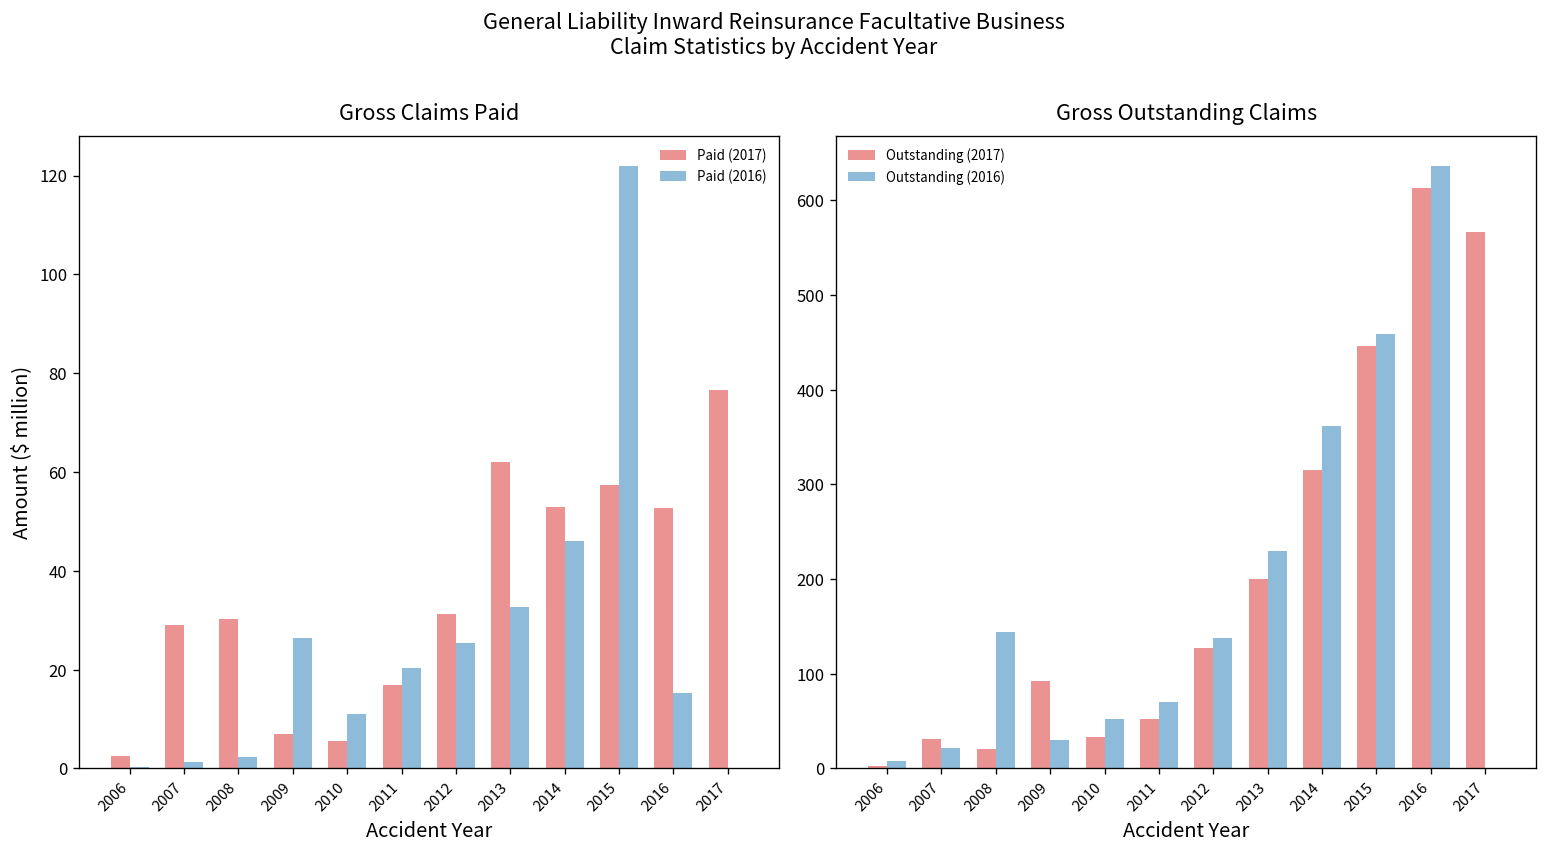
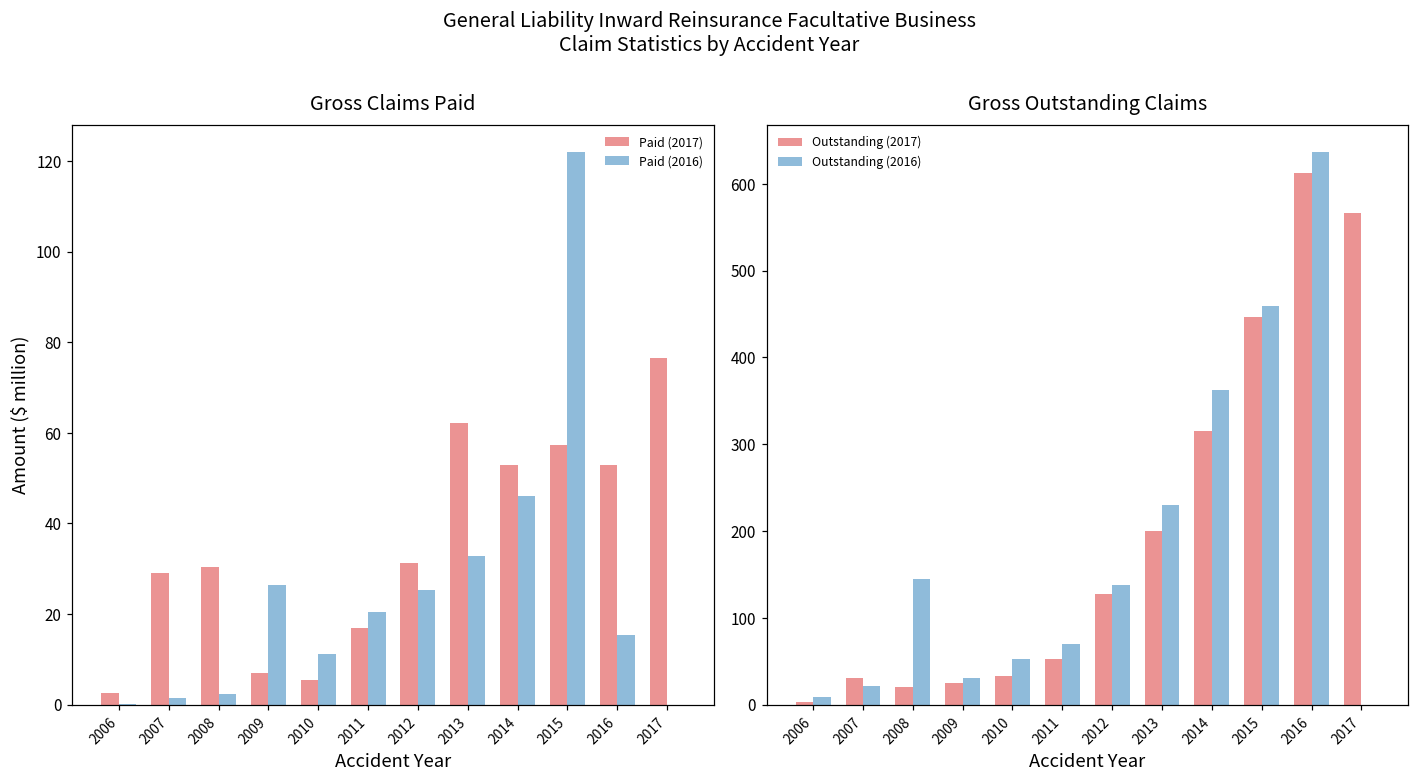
  {
    "Gross Claims Paid": {
      "Paid (2017)": {
        "2006": 3,
        "2007": 29,
        "2008": 30,
        "2009": 7,
        "2010": 6,
        "2011": 17,
        "2012": 31,
        "2013": 62,
        "2014": 53,
        "2015": 57,
        "2016": 53,
        "2017": 77
      },
      "Paid (2016)": {
        "2007": 1,
        "2008": 2,
        "2009": 26,
        "2010": 11,
        "2011": 20,
        "2012": 25,
        "2013": 33,
        "2014": 46,
        "2015": 122,
        "2016": 15,
        "2017": 0
      }
    },
    "Gross Outstanding Claims": {
      "Outstanding (2017)": {
        "2007": 30,
        "2008": 20,
-       "2009": 90,
+       "2009": 20,
        "2010": 30,
        "2011": 50,
        "2012": 130,
        "2013": 200,
        "2014": 320,
        "2015": 450,
        "2016": 610,
        "2017": 570
      },
      "Outstanding (2016)": {
        "2006": 10,
        "2007": 20,
        "2008": 140,
        "2009": 30,
        "2010": 50,
        "2011": 70,
        "2012": 140,
        "2013": 230,
        "2014": 360,
        "2015": 460,
        "2016": 640,
        "2017": 0
      }
    }
  }
